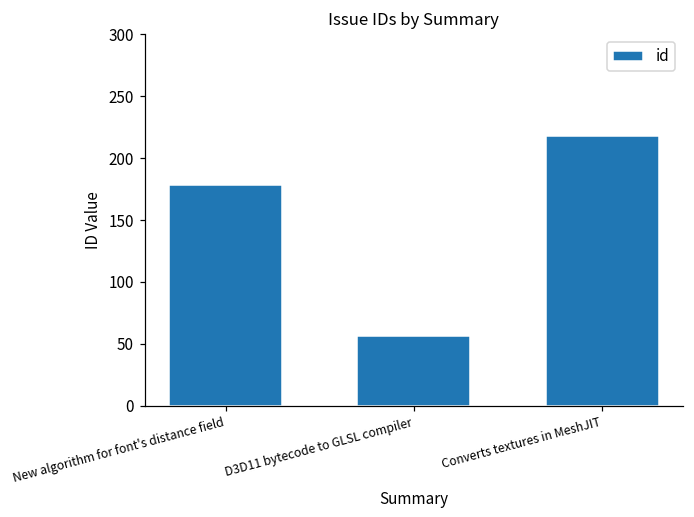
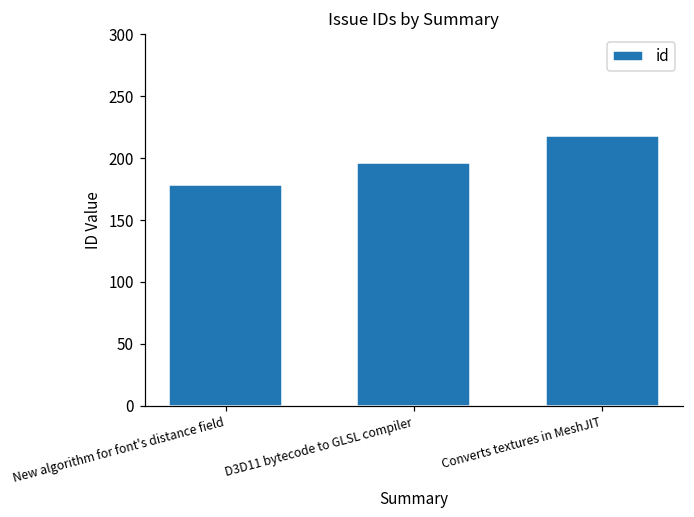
  {
    "New algorithm for font's distance field": 178,
-   "D3D11 bytecode to GLSL compiler": 56,
+   "D3D11 bytecode to GLSL compiler": 196,
    "Converts textures in MeshJIT": 218
  }
